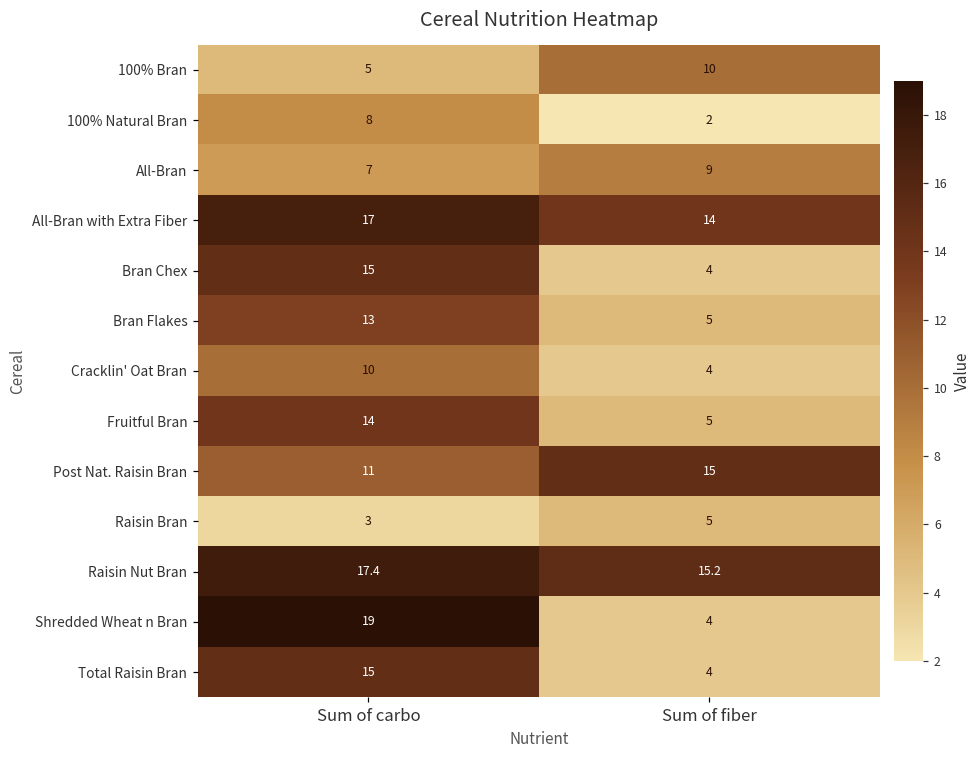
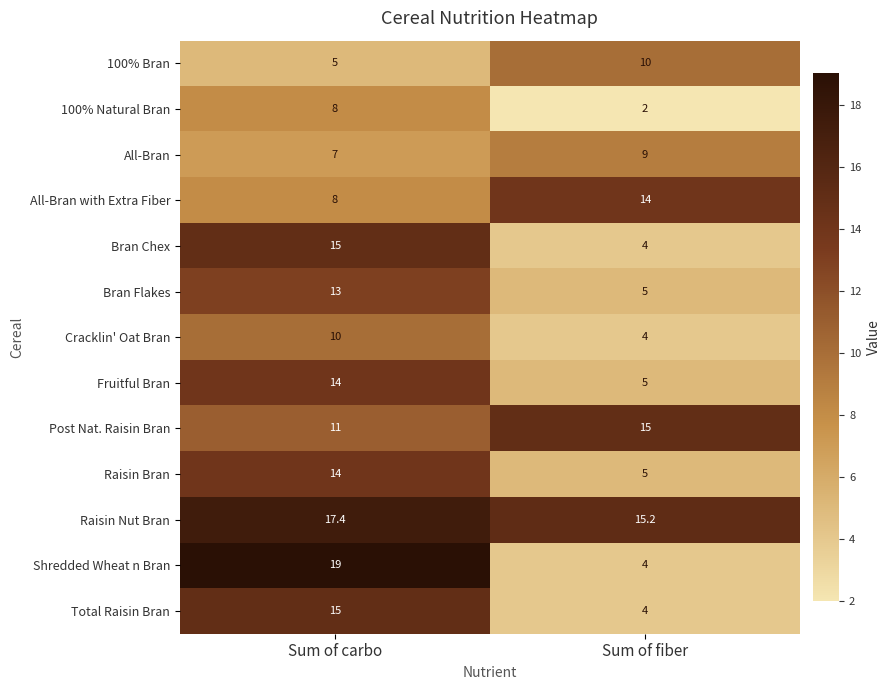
  {
    "100% Bran": {
      "Sum of carbo": 5,
      "Sum of fiber": 10
    },
    "100% Natural Bran": {
      "Sum of carbo": 8,
      "Sum of fiber": 2
    },
    "All-Bran": {
      "Sum of carbo": 7,
      "Sum of fiber": 9
    },
    "All-Bran with Extra Fiber": {
-     "Sum of carbo": 17,
+     "Sum of carbo": 8,
      "Sum of fiber": 14
    },
    "Bran Chex": {
      "Sum of carbo": 15,
      "Sum of fiber": 4
    },
    "Bran Flakes": {
      "Sum of carbo": 13,
      "Sum of fiber": 5
    },
    "Cracklin' Oat Bran": {
      "Sum of carbo": 10,
      "Sum of fiber": 4
    },
    "Fruitful Bran": {
      "Sum of carbo": 14,
      "Sum of fiber": 5
    },
    "Post Nat. Raisin Bran": {
      "Sum of carbo": 11,
      "Sum of fiber": 15
    },
    "Raisin Bran": {
-     "Sum of carbo": 3,
+     "Sum of carbo": 14,
      "Sum of fiber": 5
    },
    "Raisin Nut Bran": {
      "Sum of carbo": 17.4,
      "Sum of fiber": 15.2
    },
    "Shredded Wheat n Bran": {
      "Sum of carbo": 19,
      "Sum of fiber": 4
    },
    "Total Raisin Bran": {
      "Sum of carbo": 15,
      "Sum of fiber": 4
    }
  }
